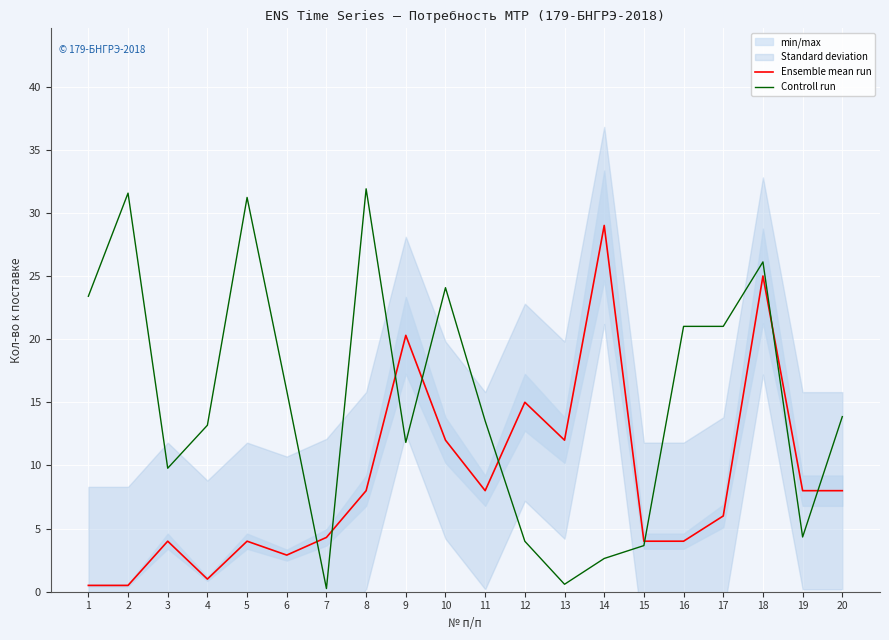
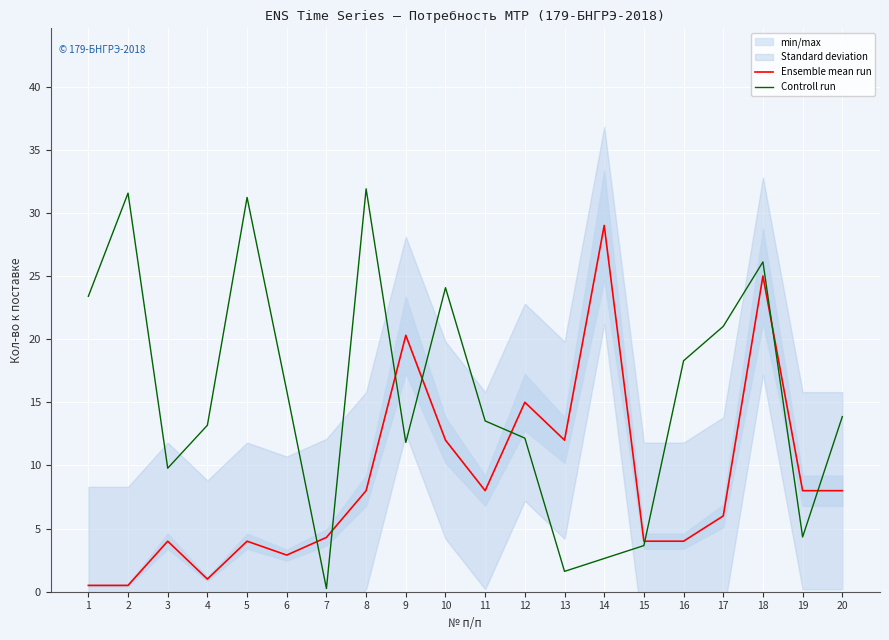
  {
    "Ensemble mean run": {
      "3": 4.0,
      "5": 4.0,
      "6": 2.9,
      "7": 4.3,
      "8": 8.0,
      "9": 20.3,
      "10": 12.0,
      "11": 8.0,
      "12": 15.0,
      "13": 12.0,
      "14": 29.0,
      "15": 4.0,
      "16": 4.0,
      "17": 6.0,
      "18": 25.0,
      "19": 8.0,
      "20": 8.0
    },
    "Controll run": {
      "1": 23.4,
      "2": 31.6,
      "3": 9.8,
      "4": 13.2,
      "5": 31.2,
      "6": 15.9,
      "7": 0.3,
      "8": 31.9,
      "9": 11.8,
      "10": 24.1,
      "11": 13.5,
-     "12": 4.0,
-     "13": 0.6,
+     "12": 12.2,
+     "13": 1.6,
      "14": 2.6,
      "15": 3.7,
-     "16": 21.0,
+     "16": 18.3,
      "17": 21.0,
      "18": 26.1,
      "19": 4.3,
      "20": 13.9
    }
  }
